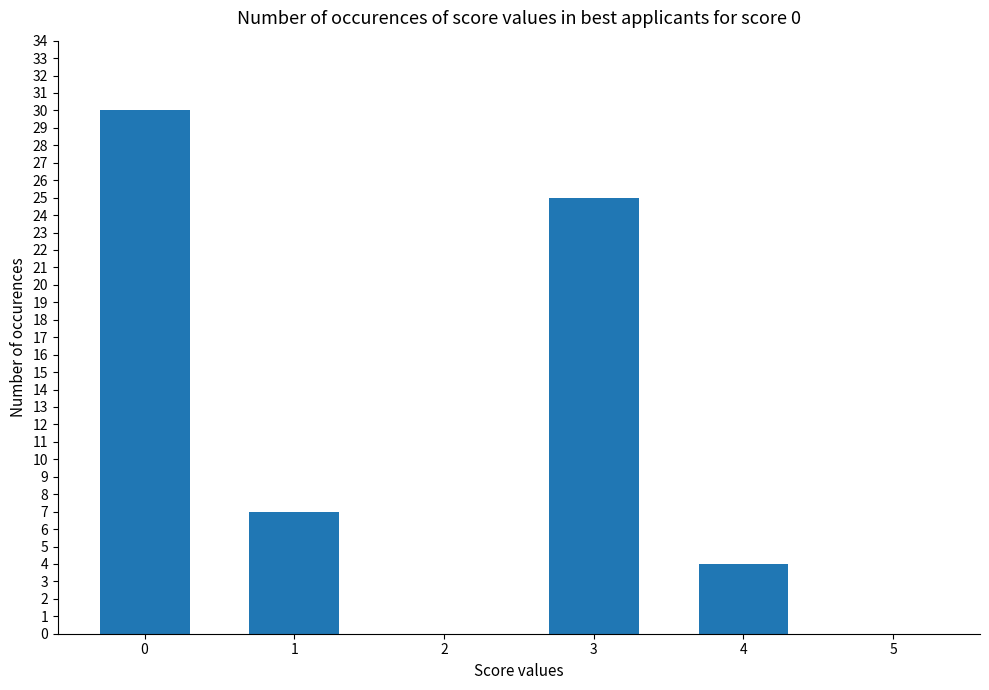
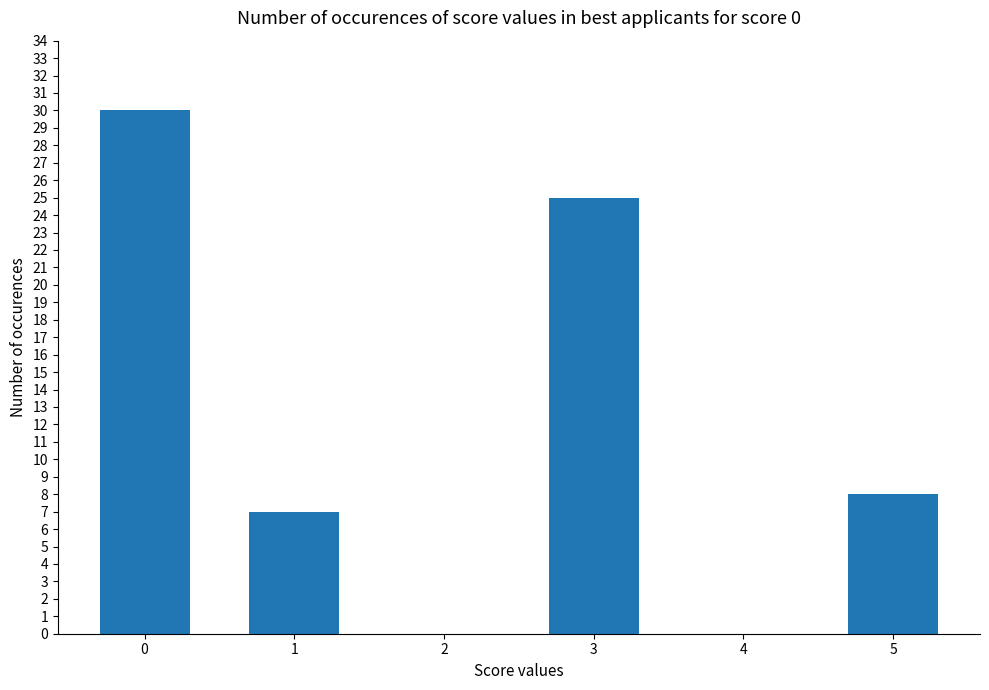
  {
    "0": 30,
    "1": 7,
    "2": 0,
    "3": 25,
-   "4": 4,
-   "5": 0
+   "4": 0,
+   "5": 8
  }
